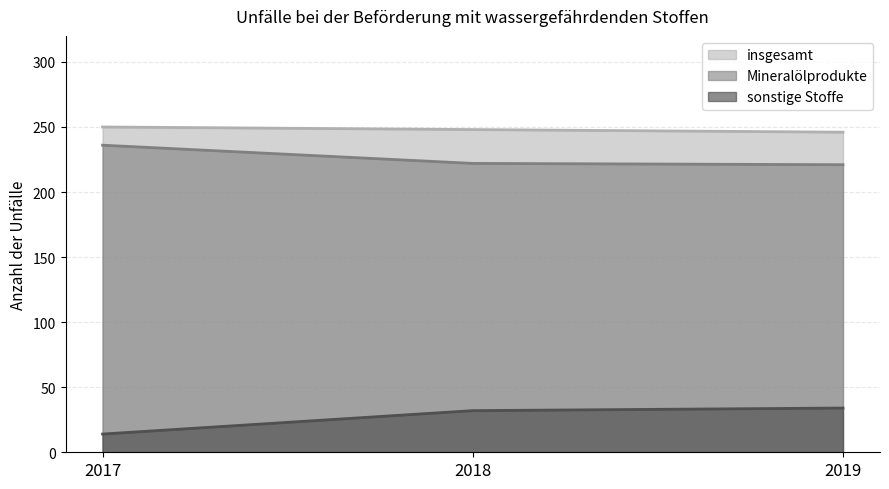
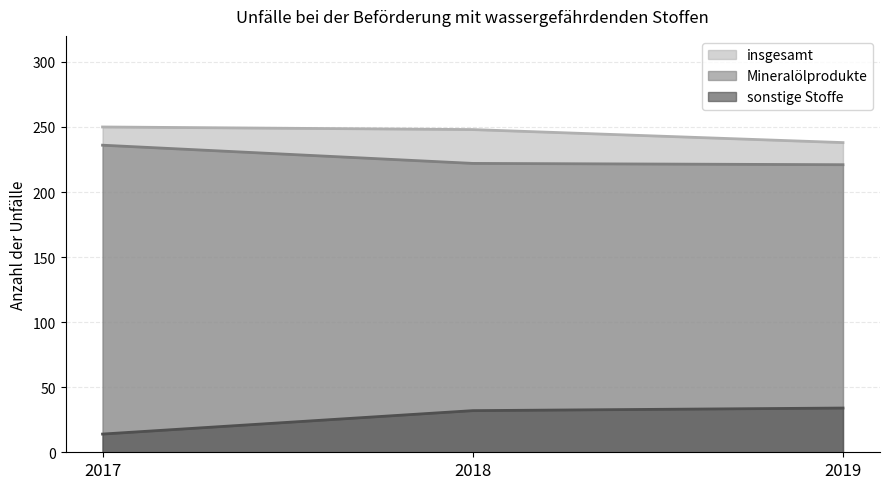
  {
    "insgesamt": {
      "2017": 250,
      "2018": 248,
-     "2019": 246
+     "2019": 238
    },
    "Mineralölprodukte": {
      "2017": 236,
      "2018": 222,
      "2019": 221
    },
    "sonstige Stoffe": {
      "2017": 14,
      "2018": 32,
      "2019": 34
    }
  }
